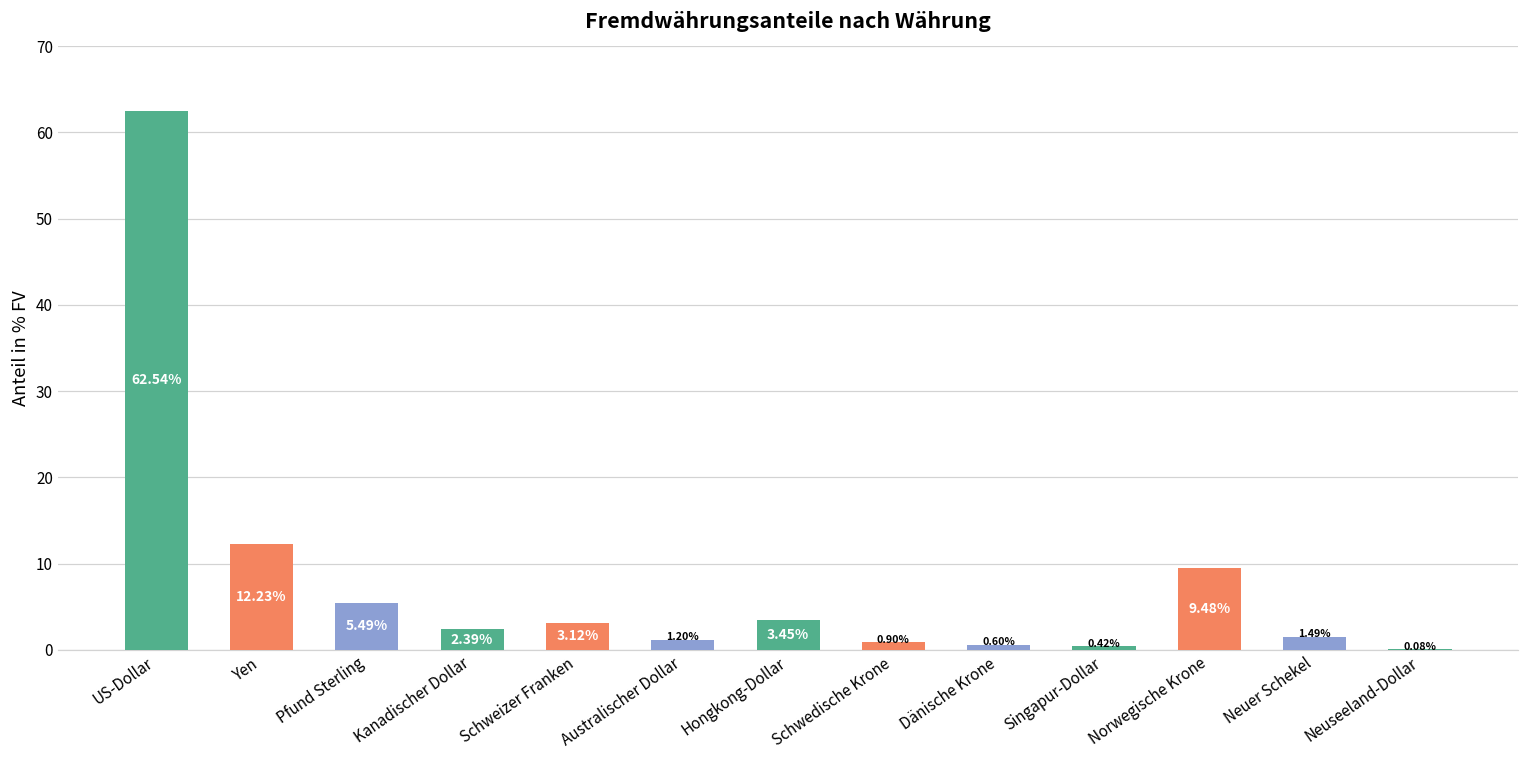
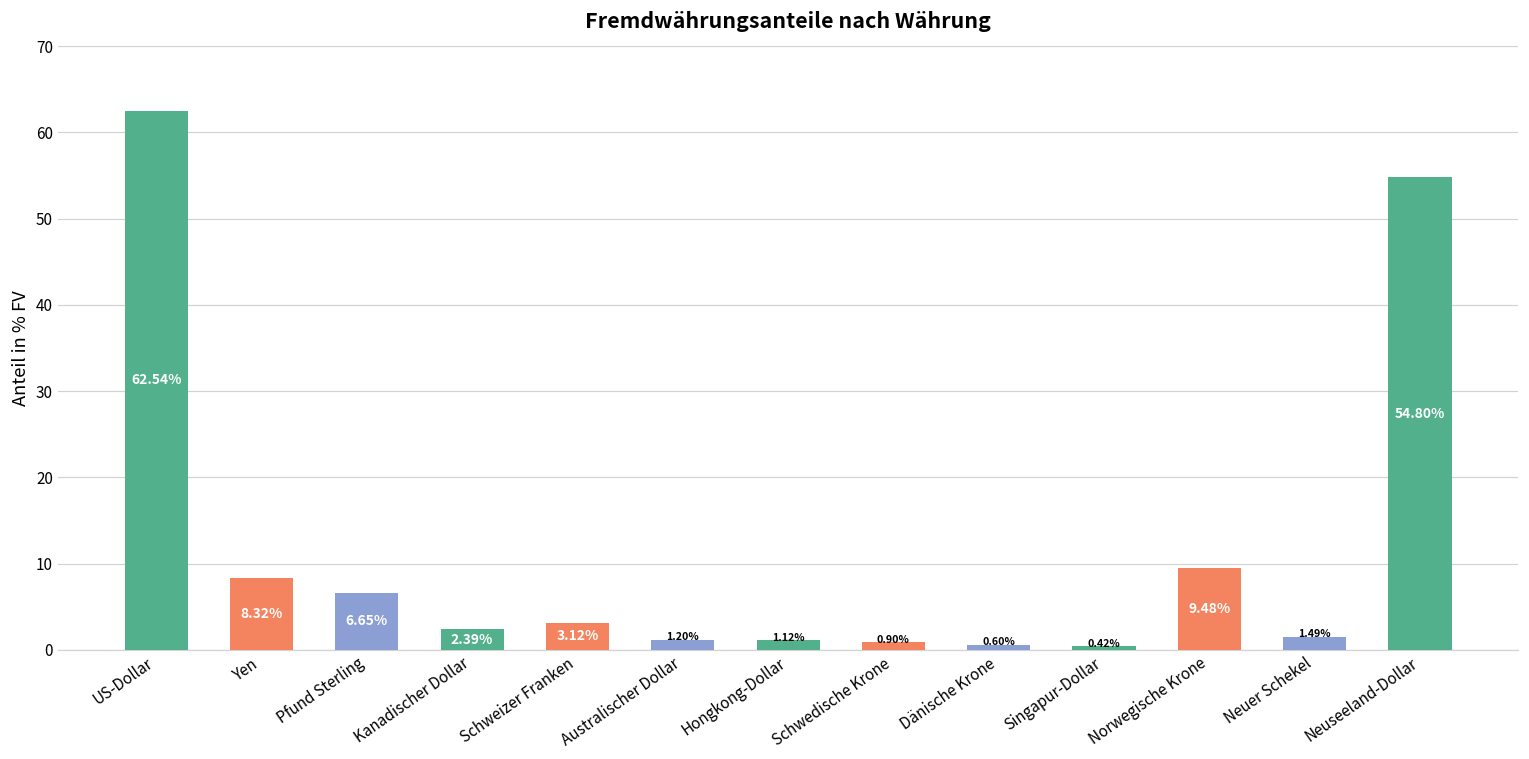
  {
    "US-Dollar": "62.54%",
-   "Yen": "12.23%",
-   "Pfund Sterling": "5.49%",
+   "Yen": "8.32%",
+   "Pfund Sterling": "6.65%",
    "Kanadischer Dollar": "2.39%",
    "Schweizer Franken": "3.12%",
    "Australischer Dollar": "1.20%",
-   "Hongkong-Dollar": "3.45%",
+   "Hongkong-Dollar": "1.12%",
    "Schwedische Krone": "0.90%",
    "Dänische Krone": "0.60%",
    "Singapur-Dollar": "0.42%",
    "Norwegische Krone": "9.48%",
    "Neuer Schekel": "1.49%",
-   "Neuseeland-Dollar": "0.08%"
+   "Neuseeland-Dollar": "54.80%"
  }
